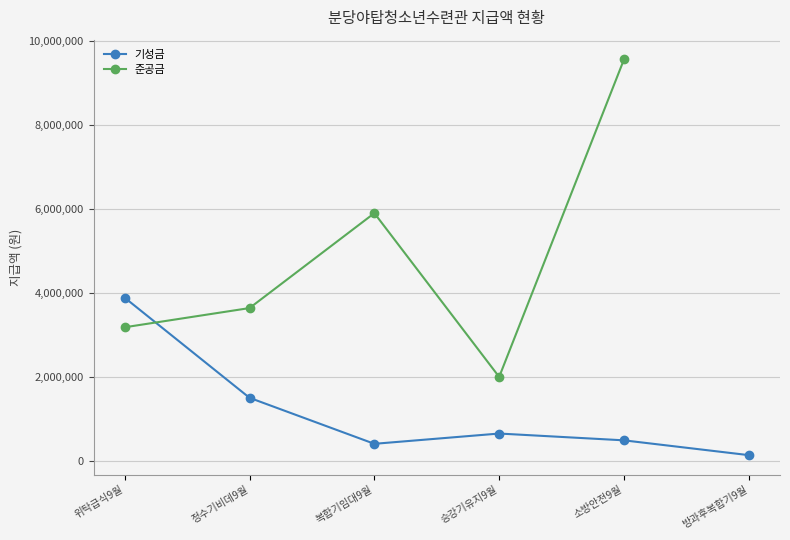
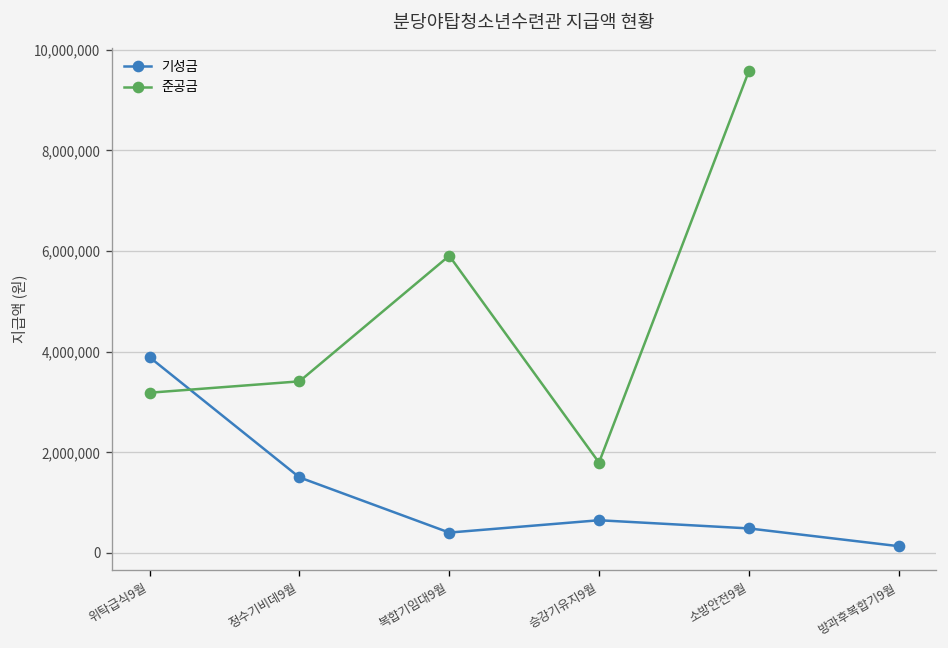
  {
    "기성금": {
      "위탁급식9월": "3,900,000",
      "정수기비데9월": "1,500,000",
      "복합기임대9월": "400,000",
      "승강기유지9월": "700,000",
      "소방안전9월": "500,000",
      "방과후복합기9월": "100,000"
    },
    "준공금": {
      "위탁급식9월": "3,200,000",
-     "정수기비데9월": "3,600,000",
+     "정수기비데9월": "3,400,000",
      "복합기임대9월": "5,900,000",
-     "승강기유지9월": "2,000,000",
+     "승강기유지9월": "1,800,000",
      "소방안전9월": "9,600,000"
    }
  }
